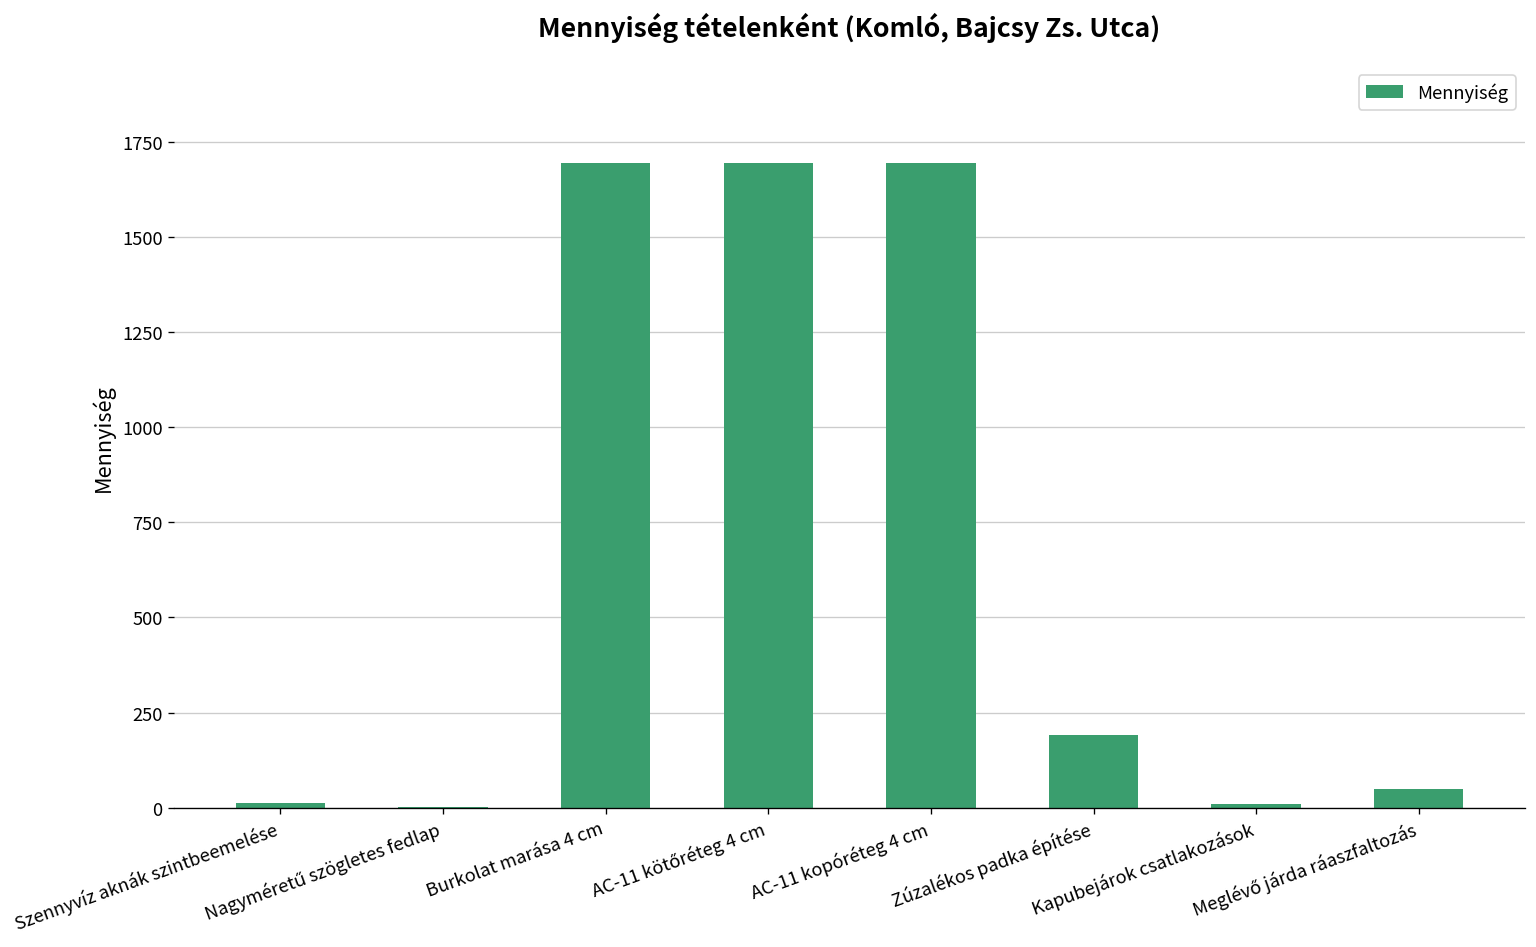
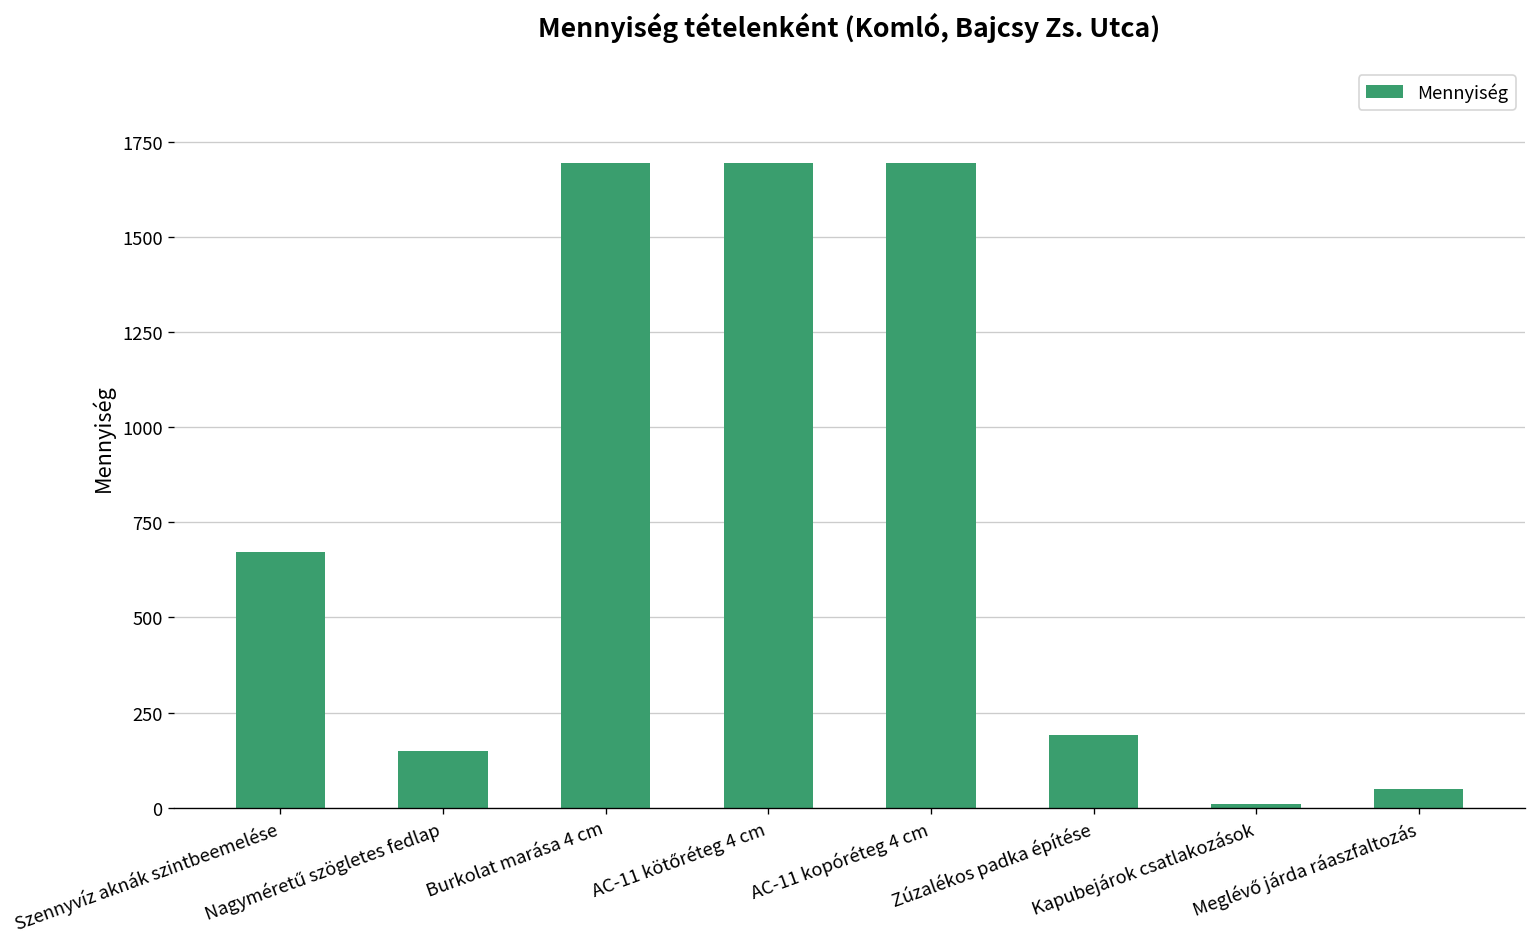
  {
-   "Szennyvíz aknák szintbeemelése": 10,
-   "Nagyméretű szögletes fedlap": 0,
+   "Szennyvíz aknák szintbeemelése": 670,
+   "Nagyméretű szögletes fedlap": 150,
    "Burkolat marása 4 cm": 1690,
    "AC-11 kötőréteg 4 cm": 1690,
    "AC-11 kopóréteg 4 cm": 1690,
    "Zúzalékos padka építése": 190,
    "Kapubejárok csatlakozások": 10,
    "Meglévő járda ráaszfaltozás": 50
  }
